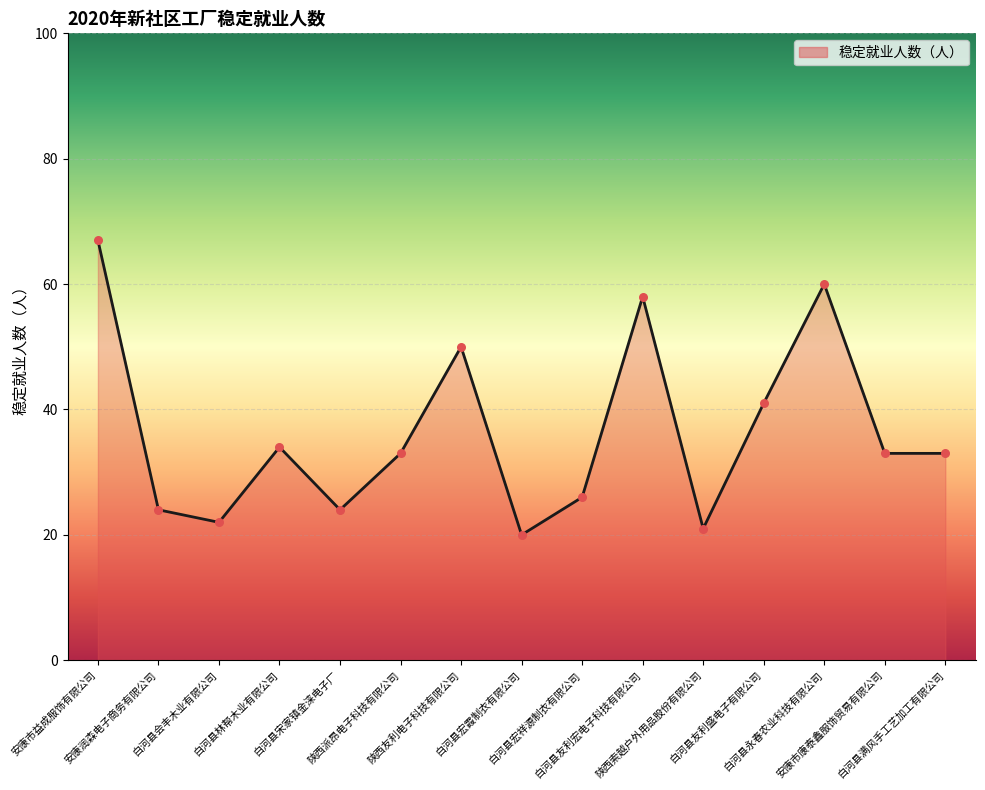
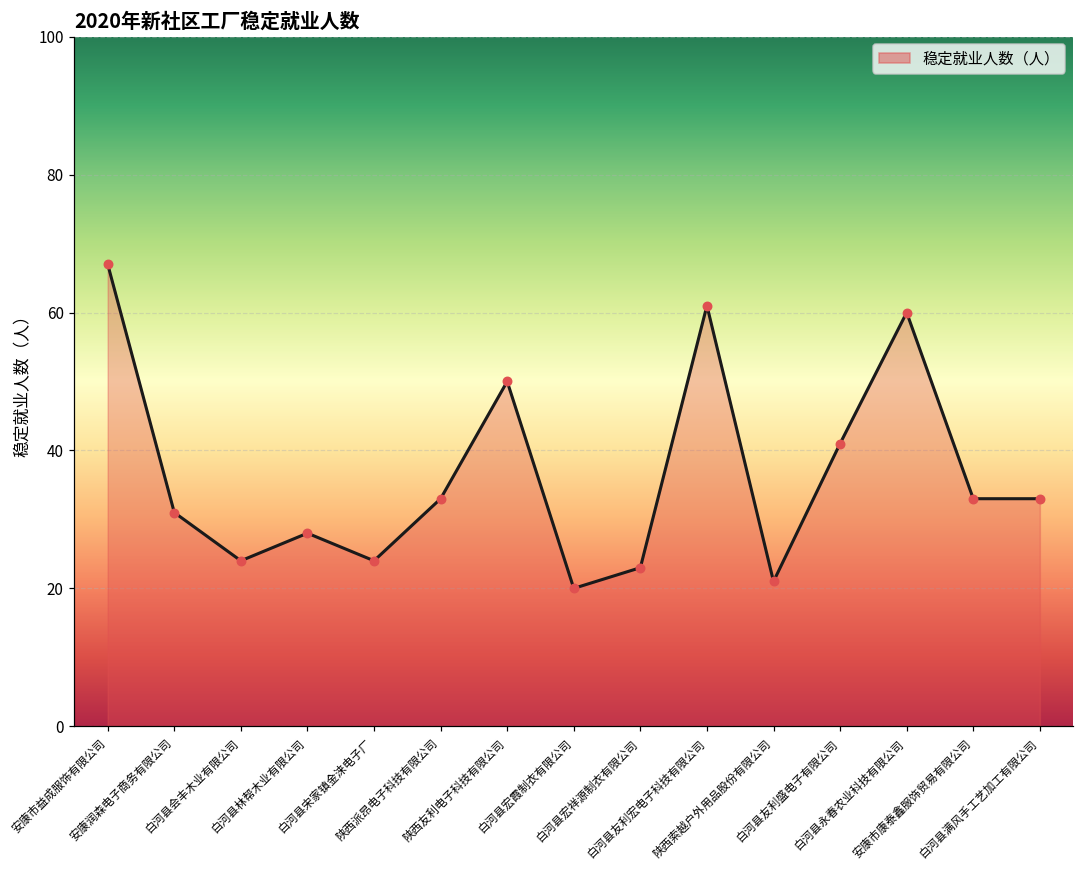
  {
    "安康市益成服饰有限公司": 67,
-   "安康润森电子商务有限公司": 24,
-   "白河县会丰木业有限公司": 22,
-   "白河县林帮木业有限公司": 34,
+   "安康润森电子商务有限公司": 31,
+   "白河县会丰木业有限公司": 24,
+   "白河县林帮木业有限公司": 28,
    "白河县宋家镇金涞电子厂": 24,
    "陕西派昂电子科技有限公司": 33,
    "陕西友利电子科技有限公司": 50,
    "白河县宏霞制衣有限公司": 20,
-   "白河县宏祥源制衣有限公司": 26,
-   "白河县友利宏电子科技有限公司": 58,
+   "白河县宏祥源制衣有限公司": 23,
+   "白河县友利宏电子科技有限公司": 61,
    "陕西索越户外用品股份有限公司": 21,
    "白河县友利盛电子有限公司": 41,
    "白河县永春农业科技有限公司": 60,
    "安康市康泰鑫服饰贸易有限公司": 33,
    "白河县满风手工艺加工有限公司": 33
  }
